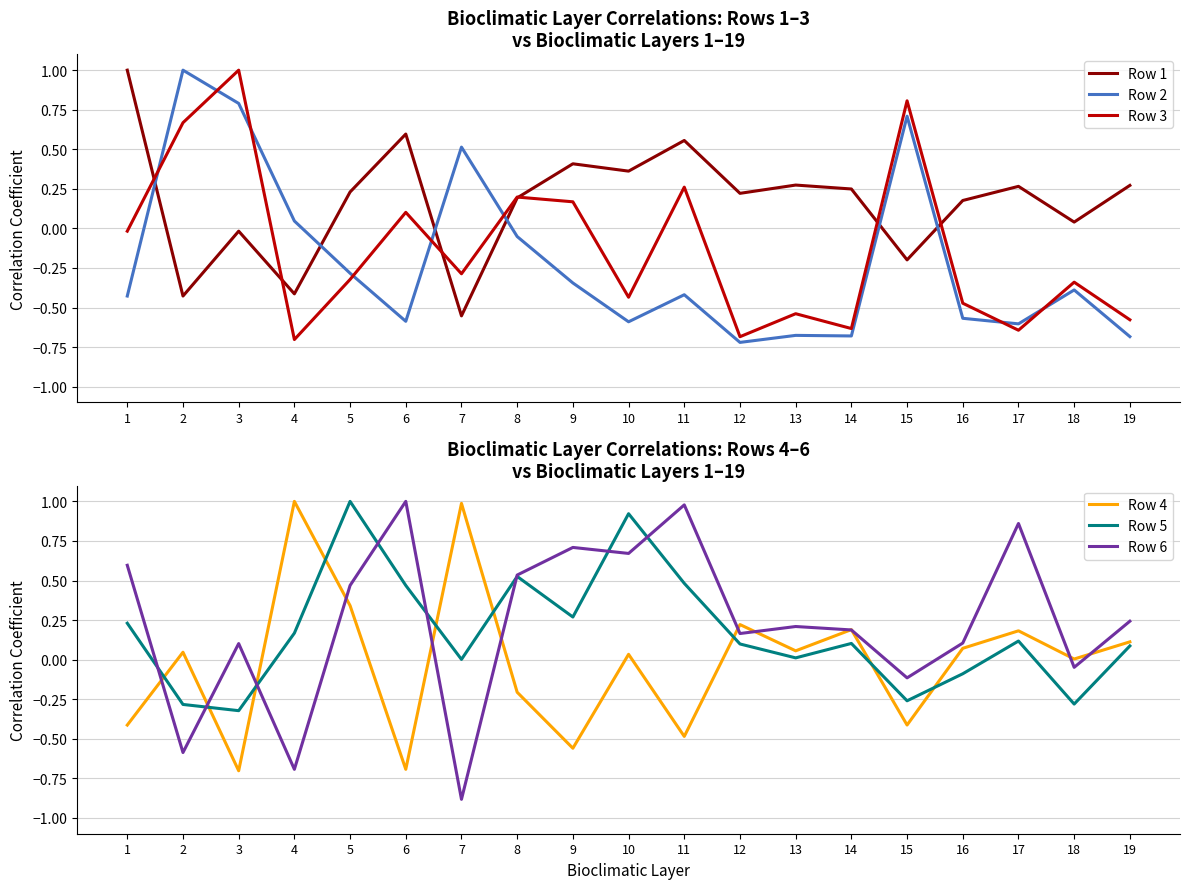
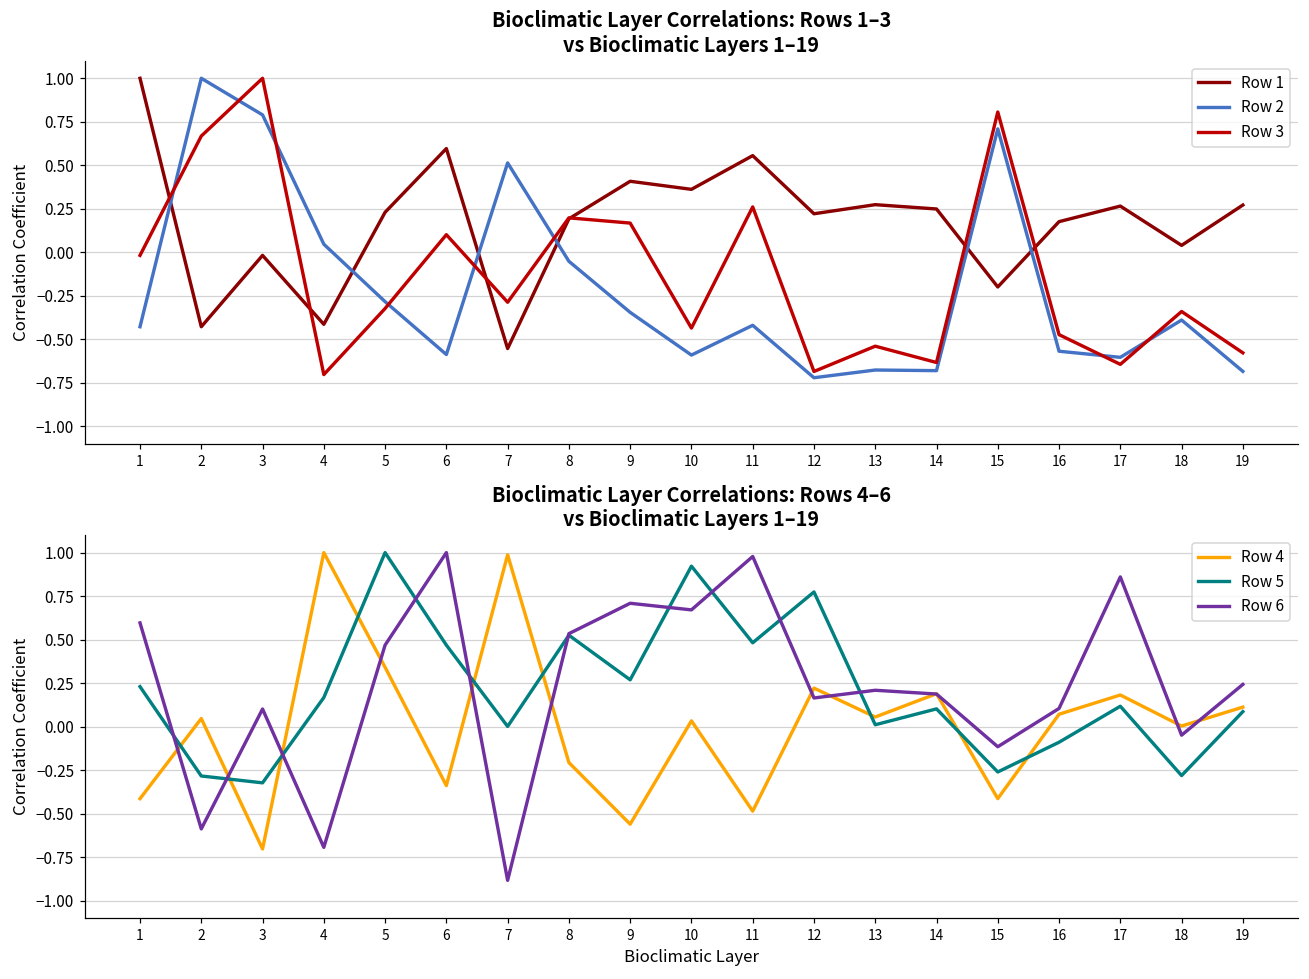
  {
    "Bioclimatic Layer Correlations: Rows 1–3 vs Bioclimatic Layers 1–19": {
      "Row 2": {
        "1": -0.43,
        "2": 1.00,
        "3": 0.79,
        "4": 0.05,
        "5": -0.28,
        "6": -0.59,
        "7": 0.51,
        "8": -0.05,
        "9": -0.34,
        "10": -0.59,
        "11": -0.42,
        "12": -0.72,
        "13": -0.68,
        "14": -0.68,
        "15": 0.71,
        "16": -0.57,
        "17": -0.60,
        "18": -0.39,
        "19": -0.68
      }
    },
    "Bioclimatic Layer Correlations: Rows 4–6 vs Bioclimatic Layers 1–19": {
      "Row 4": {
        "1": -0.41,
        "2": 0.05,
        "3": -0.70,
        "4": 1.00,
        "5": 0.34,
-       "6": -0.69,
+       "6": -0.34,
        "7": 0.99,
        "8": -0.21,
        "9": -0.56,
        "10": 0.03,
        "11": -0.49,
        "12": 0.22,
        "13": 0.06,
        "15": -0.41,
        "16": 0.07,
        "17": 0.18,
        "18": 0.00,
        "19": 0.11
      },
      "Row 5": {
        "1": 0.23,
        "2": -0.28,
        "3": -0.32,
        "4": 0.17,
        "5": 1.00,
        "6": 0.47,
        "7": 0.00,
        "9": 0.27,
        "10": 0.92,
        "11": 0.48,
-       "12": 0.10,
+       "12": 0.77,
        "13": 0.01,
        "14": 0.10,
        "15": -0.26,
        "16": -0.09,
        "17": 0.12,
        "18": -0.28,
        "19": 0.09
      },
      "Row 6": {
        "1": 0.60,
        "2": -0.59,
        "3": 0.10,
        "4": -0.69,
        "5": 0.47,
        "6": 1.00,
        "7": -0.88,
        "9": 0.71,
        "10": 0.67,
        "11": 0.98,
        "12": 0.17,
        "13": 0.21,
        "15": -0.12,
        "16": 0.10,
        "17": 0.86,
        "18": -0.05,
        "19": 0.24
      }
    }
  }
